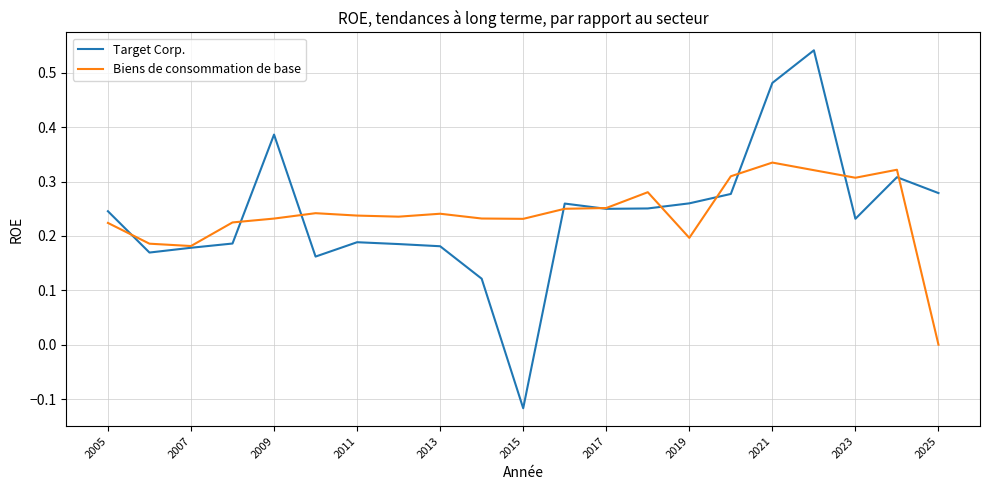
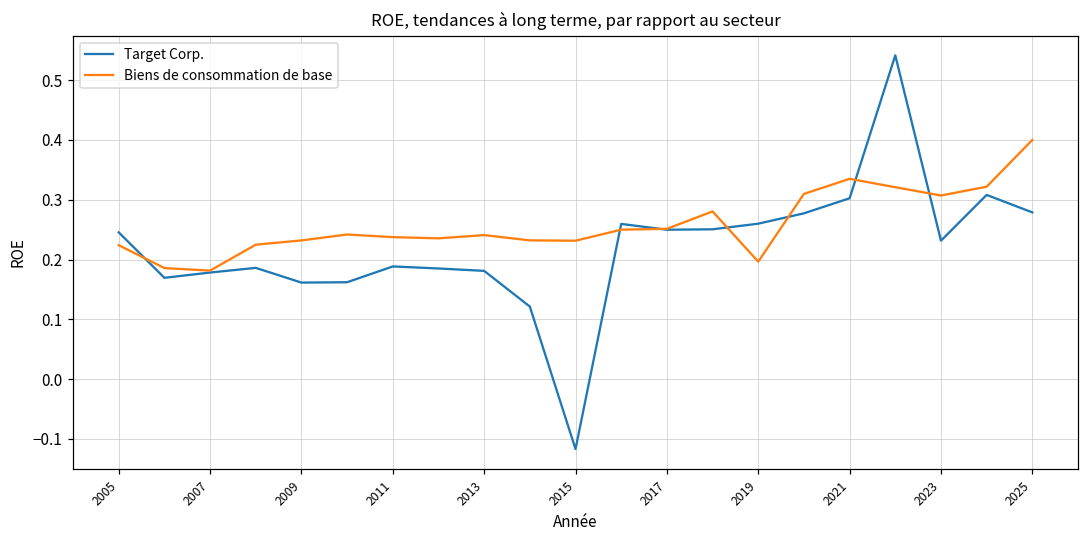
  {
    "Target Corp.": {
      "2005": 0.25,
-     "2009": 0.39,
+     "2009": 0.16,
      "2011": 0.19,
      "2013": 0.18,
      "2015": -0.12,
      "2019": 0.26,
-     "2021": 0.48,
+     "2021": 0.30,
      "2023": 0.23,
      "2025": 0.28
    },
    "Biens de consommation de base": {
      "2005": 0.22,
      "2009": 0.23,
      "2011": 0.24,
      "2013": 0.24,
      "2015": 0.23,
      "2019": 0.2,
      "2021": 0.34,
      "2023": 0.31,
-     "2025": 0.0
+     "2025": 0.4
    }
  }
